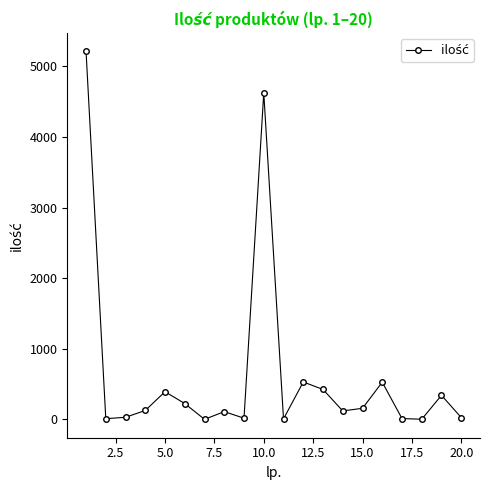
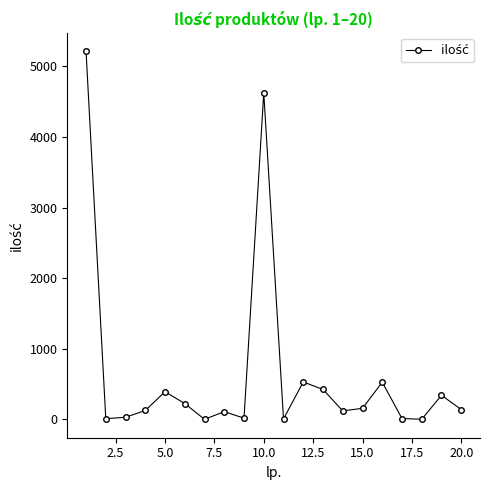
  {
    "5.0": 400,
    "10.0": 4600,
    "15.0": 200,
-   "20.0": 0
+   "20.0": 100
  }
